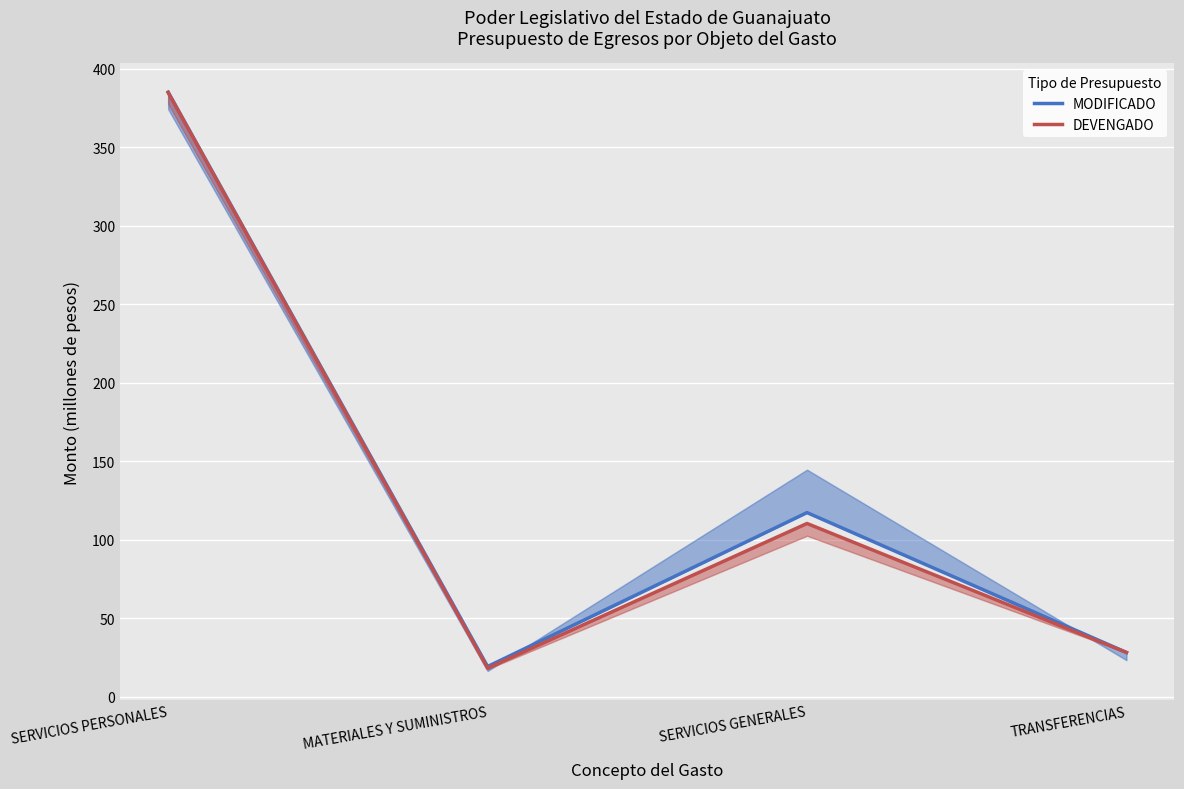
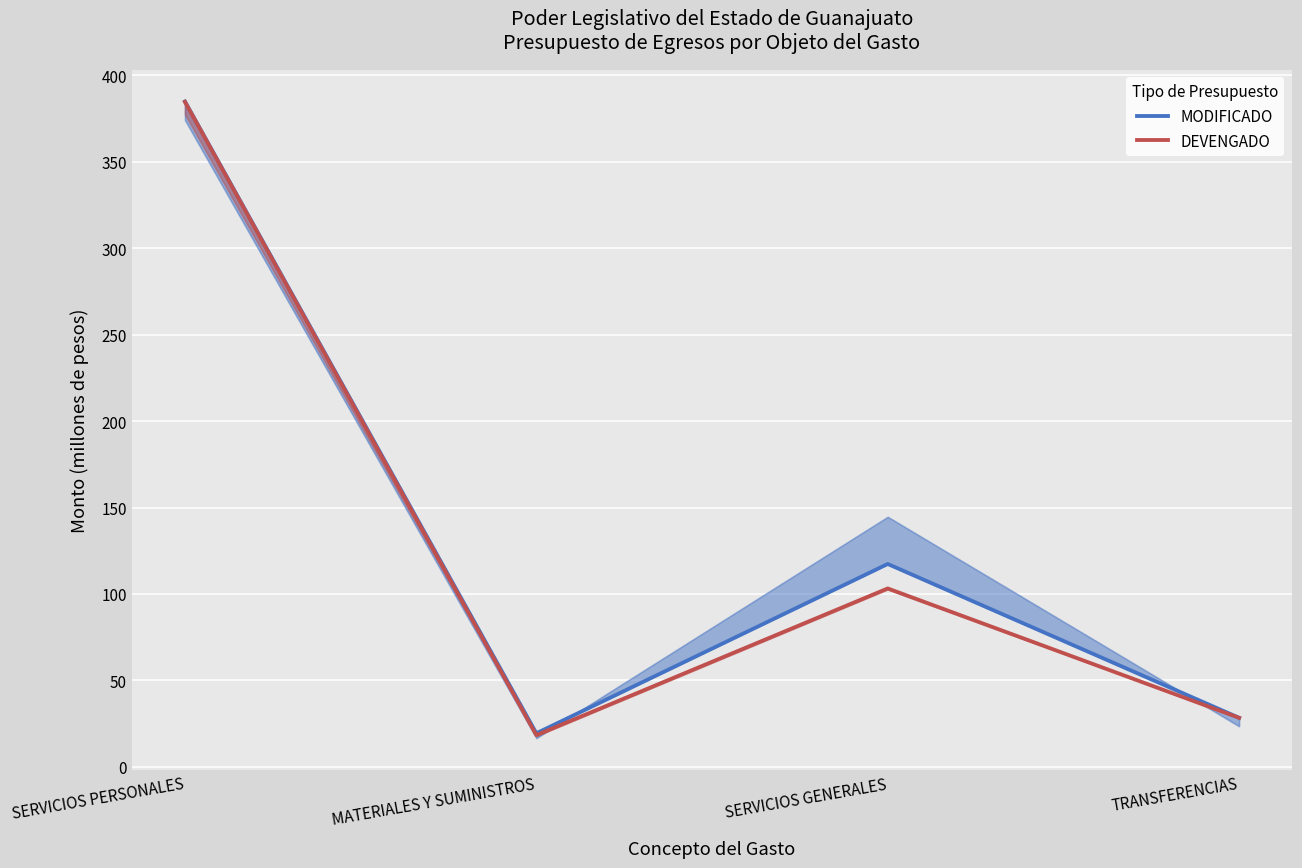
  {
    "DEVENGADO": {
-     "SERVICIOS GENERALES": 110
+     "SERVICIOS GENERALES": 103
    }
  }
